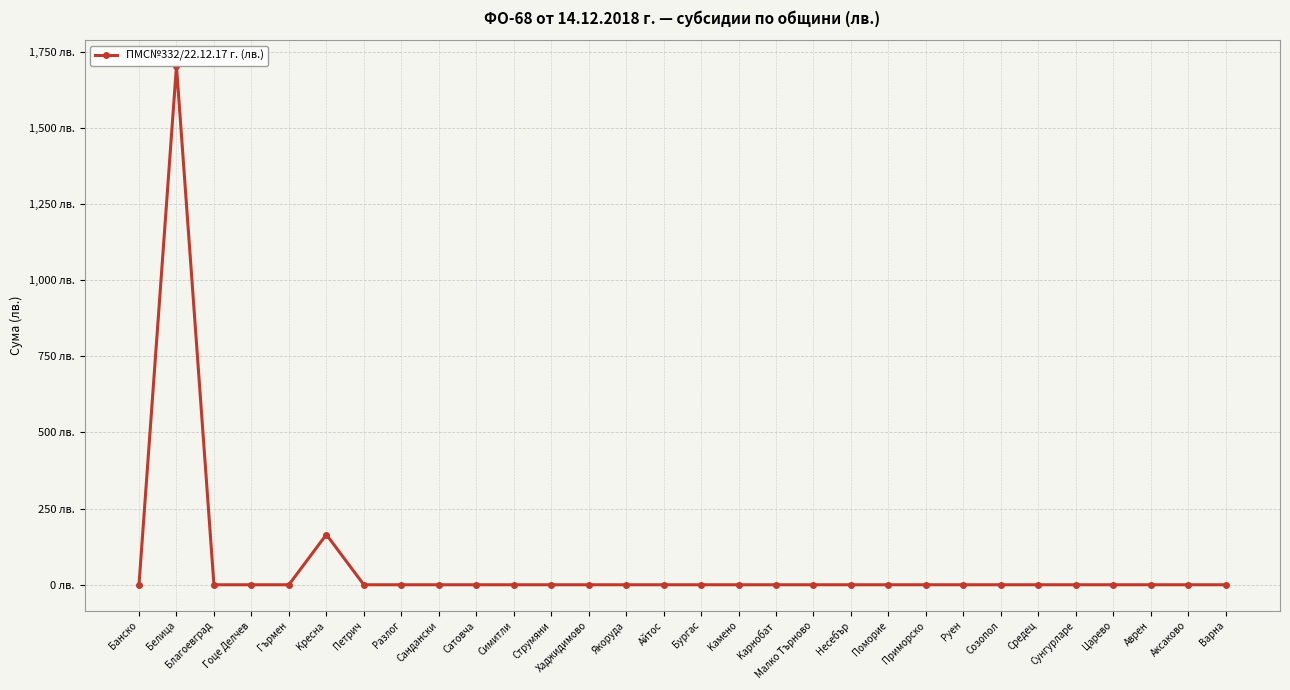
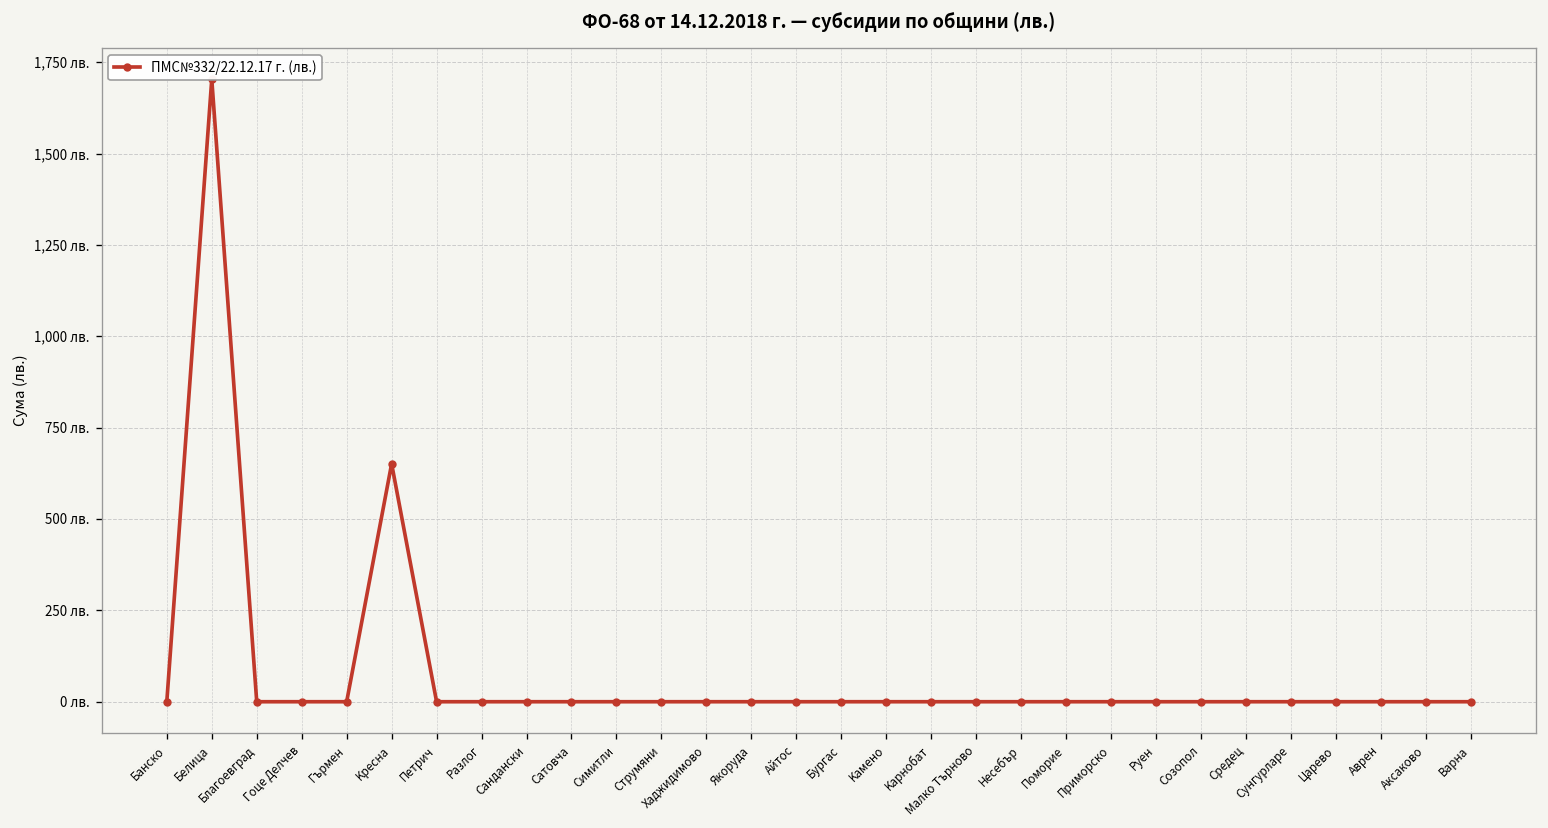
  {
    "Банско": "0 лв.",
    "Белица": "1,700 лв.",
    "Благоевград": "0 лв.",
    "Гоце Делчев": "0 лв.",
    "Гърмен": "0 лв.",
-   "Kресна": "170 лв.",
+   "Kресна": "650 лв.",
    "Петрич": "0 лв.",
    "Pазлог": "0 лв.",
    "Cандански": "0 лв.",
    "Cатовча": "0 лв.",
    "Cимитли": "0 лв.",
    "Cтрумяни": "0 лв.",
    "Xаджидимово": "0 лв.",
    "Якоруда": "0 лв.",
    "Aйтос": "0 лв.",
    "Бургас": "0 лв.",
    "Kамено": "0 лв.",
    "Kарнобат": "0 лв.",
    "Mалко Tърново": "0 лв.",
    "Hесебър": "0 лв.",
    "Поморие": "0 лв.",
    "Приморско": "0 лв.",
    "Pуен": "0 лв.",
    "Cозопол": "0 лв.",
    "Средец": "0 лв.",
    "Cунгурларе": "0 лв.",
    "Царево": "0 лв.",
    "Aврен": "0 лв.",
    "Aксаково": "0 лв.",
    "Варна": "0 лв."
  }
